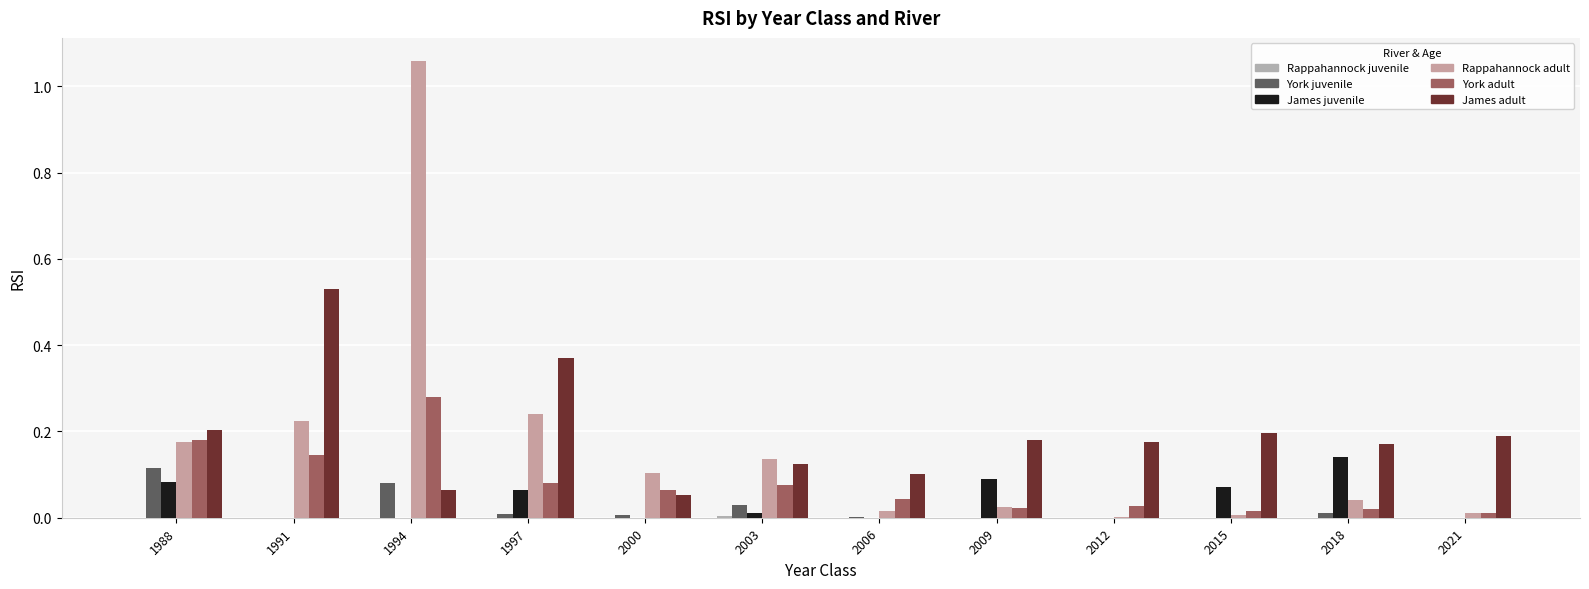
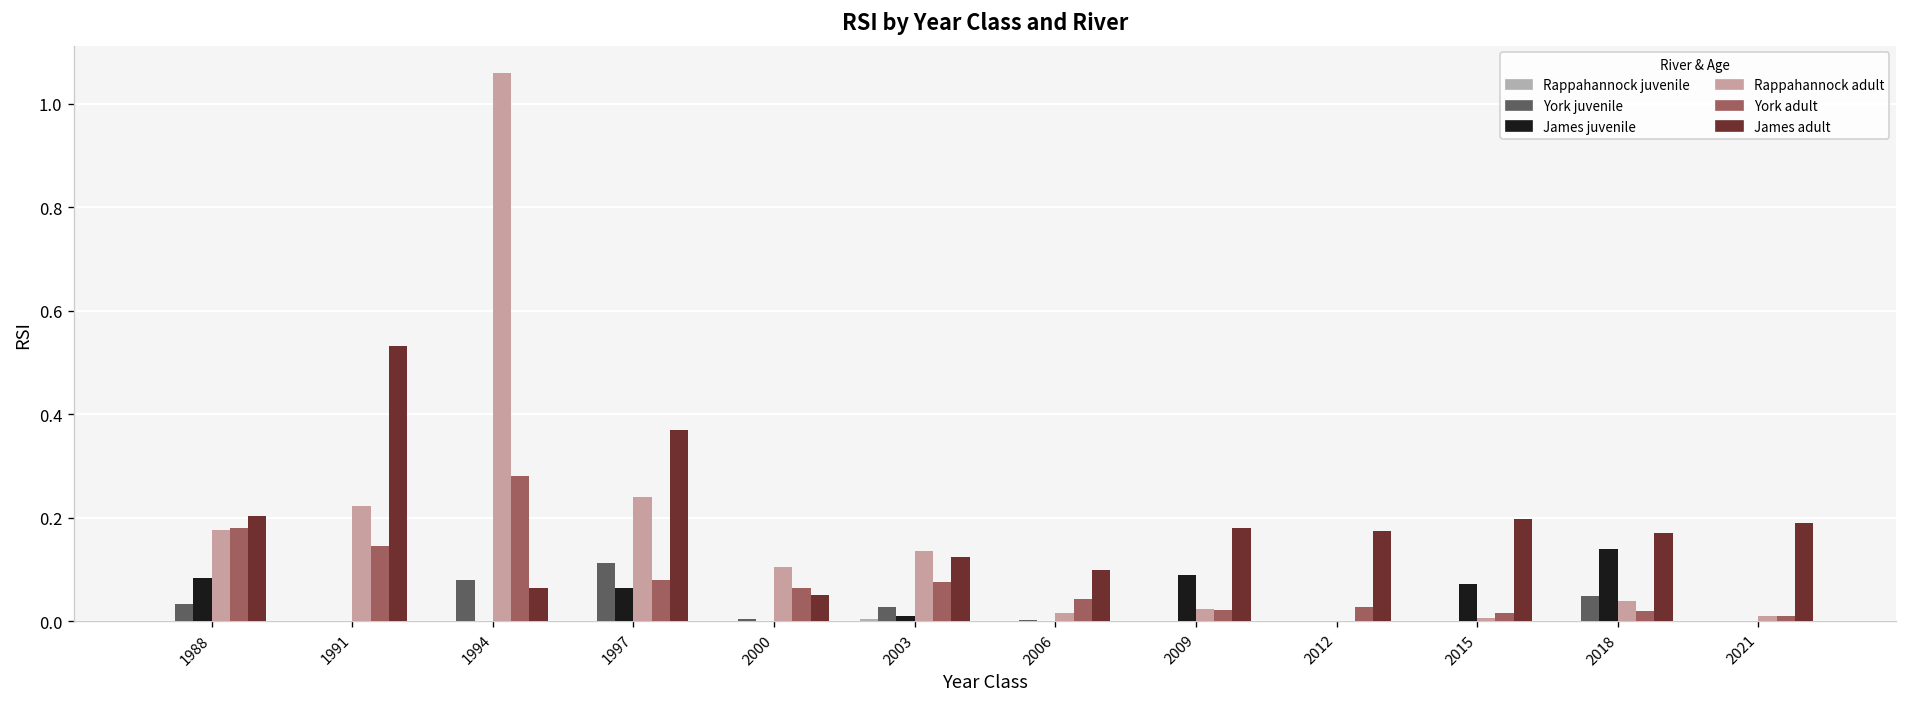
  {
    "York juvenile": {
-     "1988": 0.11,
+     "1988": 0.03,
      "1991": 0.00,
      "1994": 0.08,
-     "1997": 0.01,
+     "1997": 0.11,
      "2003": 0.03,
      "2009": 0.00,
      "2012": 0.00,
      "2015": 0.00,
-     "2018": 0.01,
+     "2018": 0.05,
      "2021": 0.00
    },
    "James juvenile": {
      "1988": 0.08,
      "1991": 0.00,
      "1994": 0.00,
      "1997": 0.06,
      "2000": 0.00,
      "2003": 0.01,
      "2006": 0.00,
      "2009": 0.09,
      "2012": 0.00,
      "2015": 0.07,
      "2018": 0.14,
      "2021": 0.00
    },
    "York adult": {
      "1988": 0.18,
      "1991": 0.15,
      "1994": 0.28,
      "1997": 0.08,
      "2000": 0.06,
      "2003": 0.08,
      "2006": 0.04,
      "2009": 0.02,
      "2012": 0.03,
      "2015": 0.02,
      "2018": 0.02,
      "2021": 0.01
    },
    "James adult": {
      "1988": 0.20,
      "1991": 0.53,
      "1994": 0.06,
      "1997": 0.37,
      "2000": 0.05,
      "2003": 0.12,
      "2006": 0.10,
      "2009": 0.18,
      "2012": 0.18,
      "2015": 0.20,
      "2018": 0.17,
      "2021": 0.19
    }
  }
